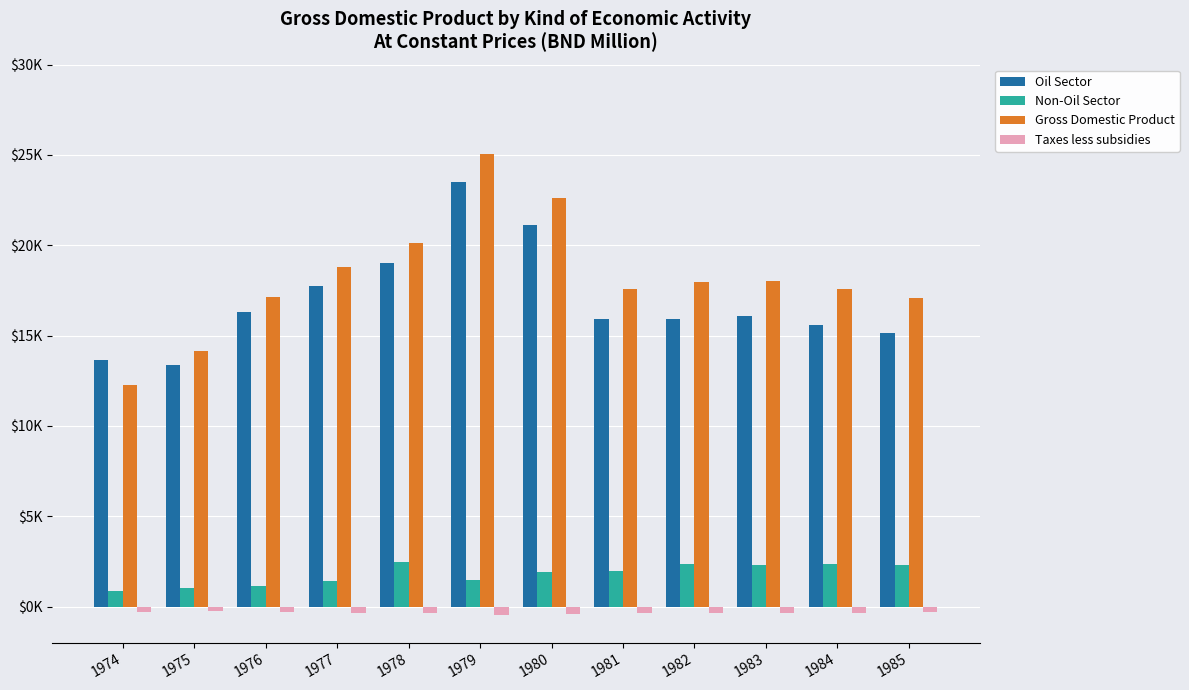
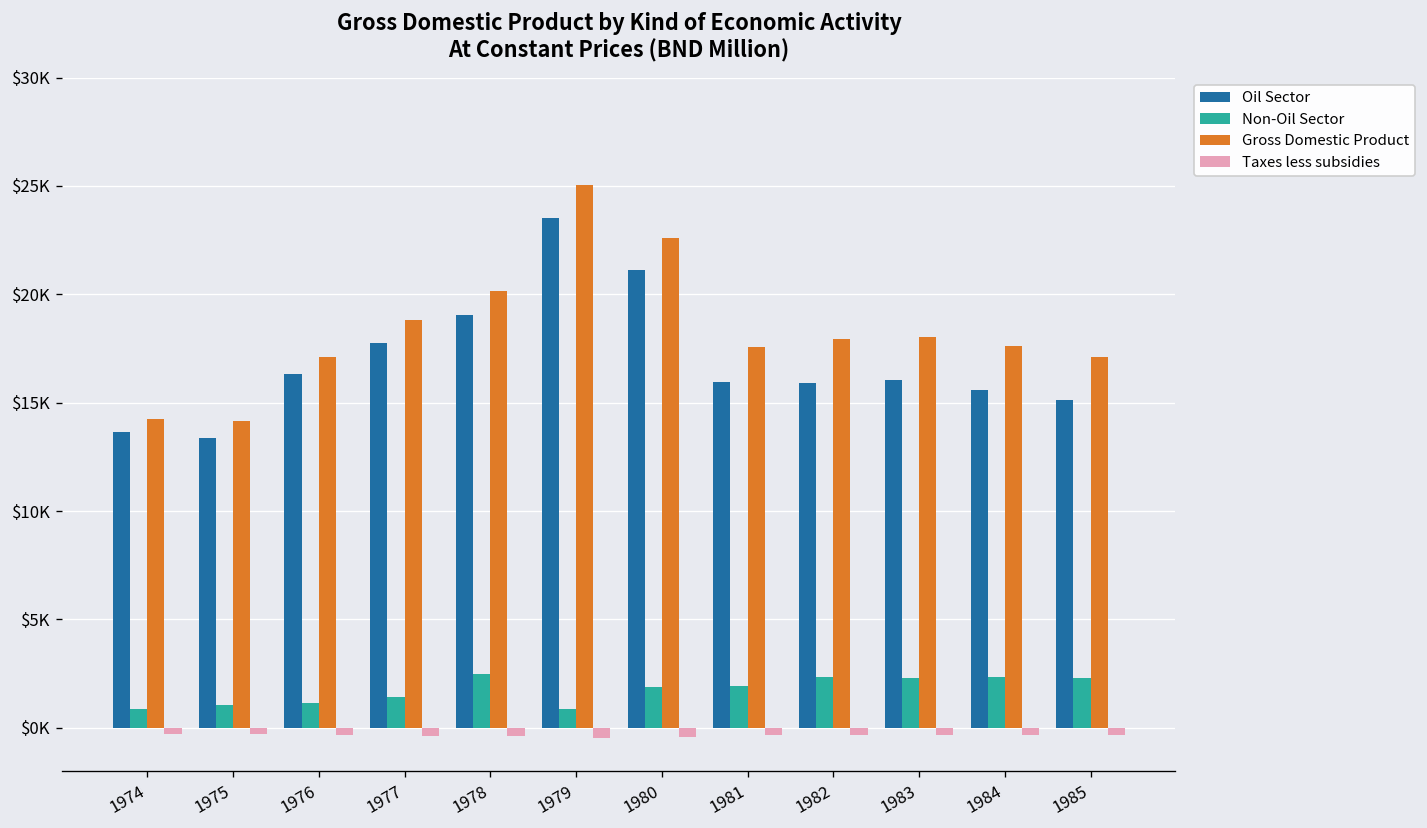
  {
    "Oil Sector": {
      "1974": "$13700",
      "1975": "$13400",
      "1976": "$16300",
      "1977": "$17800",
      "1978": "$19000",
      "1979": "$23500",
      "1980": "$21100",
      "1981": "$15900",
      "1982": "$15900",
      "1983": "$16100",
      "1984": "$15600",
      "1985": "$15100"
    },
    "Non-Oil Sector": {
      "1974": "$900",
      "1975": "$1000",
      "1976": "$1100",
      "1977": "$1400",
      "1978": "$2500",
-     "1979": "$1500",
+     "1979": "$900",
      "1980": "$1900",
      "1981": "$2000",
      "1982": "$2400",
      "1983": "$2300",
      "1984": "$2300",
      "1985": "$2300"
    },
    "Gross Domestic Product": {
-     "1974": "$12300",
+     "1974": "$14300",
      "1975": "$14200",
      "1976": "$17100",
      "1977": "$18800",
      "1978": "$20100",
      "1979": "$25000",
      "1980": "$22600",
      "1981": "$17600",
      "1982": "$18000",
      "1983": "$18000",
      "1984": "$17600",
      "1985": "$17100"
    },
    "Taxes less subsidies": {
      "1974": "$-300",
      "1975": "$-300",
      "1976": "$-300",
      "1977": "$-400",
      "1978": "$-400",
      "1979": "$-500",
      "1980": "$-400",
      "1981": "$-300",
      "1982": "$-300",
      "1983": "$-300",
      "1984": "$-300",
      "1985": "$-300"
    }
  }
